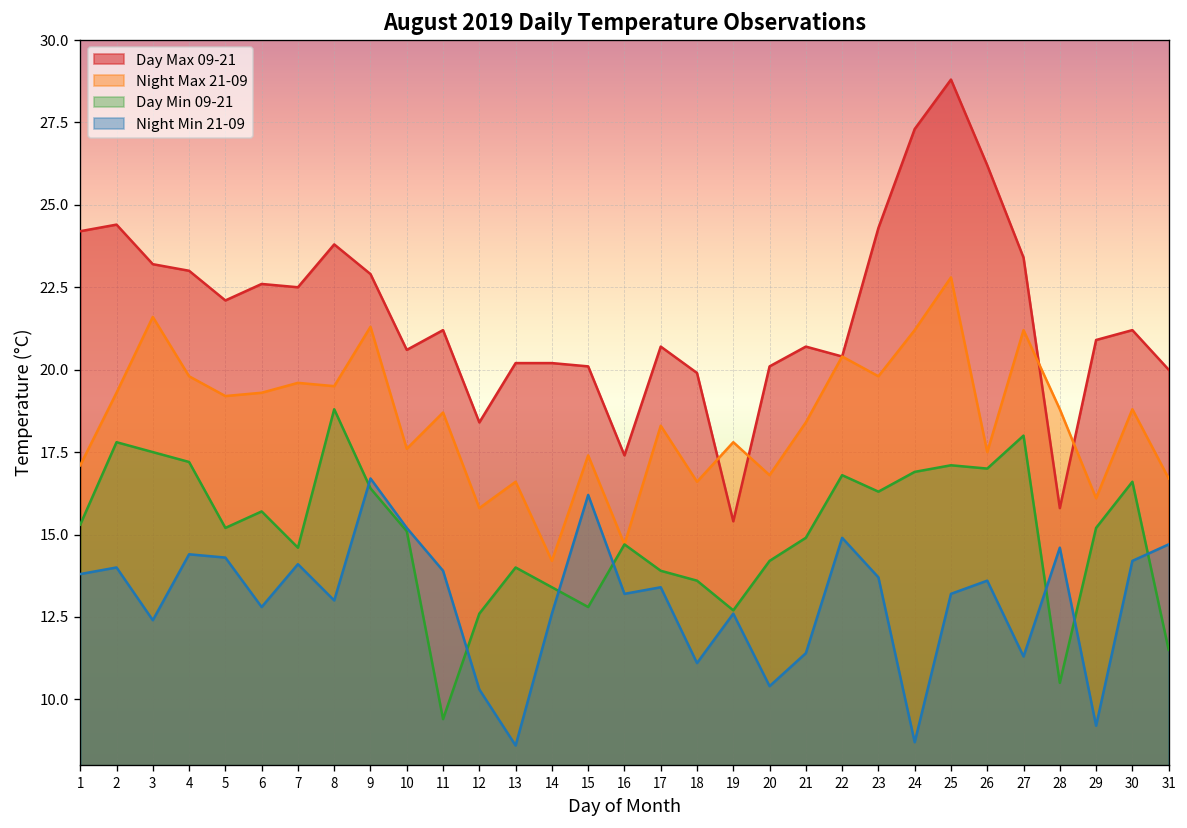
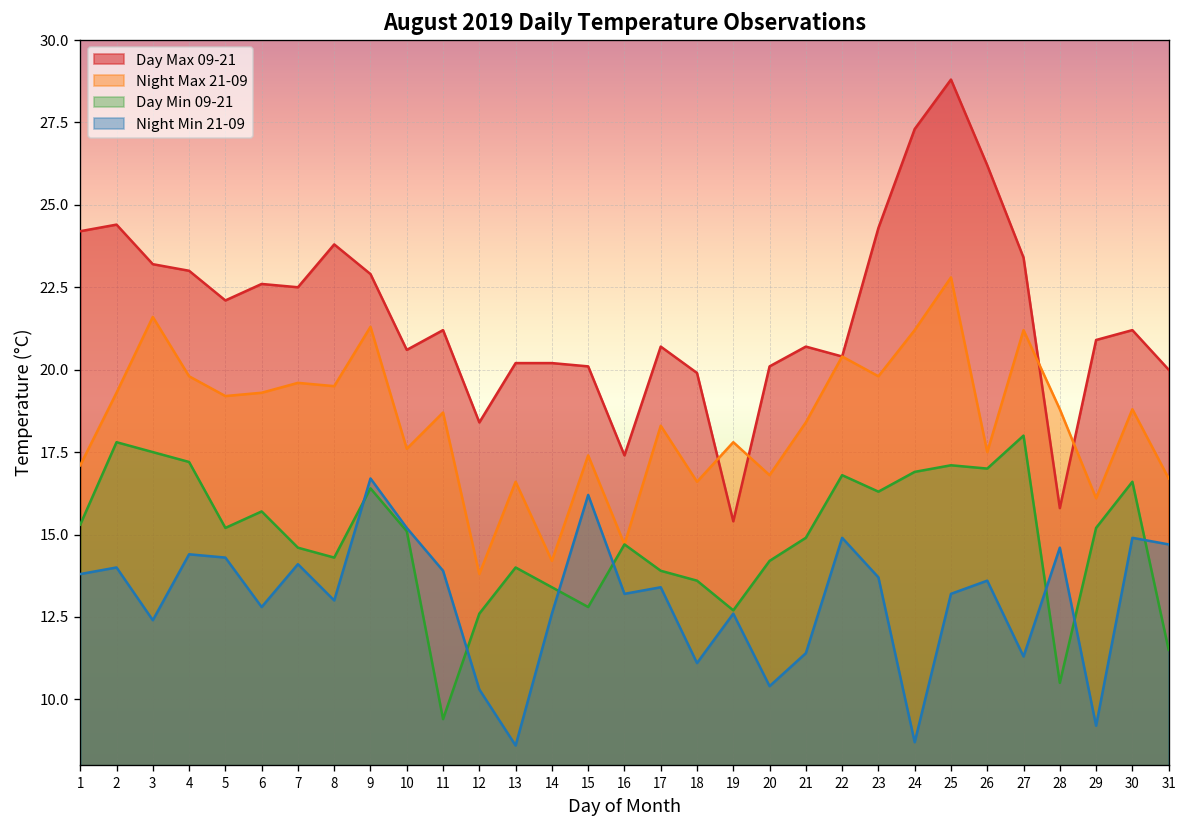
  {
    "Day Max 09-21": {
      "1": 24.2,
      "2": 24.4,
      "3": 23.2,
      "4": 23.0,
      "5": 22.1,
      "6": 22.6,
      "7": 22.5,
      "8": 23.8,
      "9": 22.9,
      "10": 20.6,
      "11": 21.2,
      "12": 18.4,
      "13": 20.2,
      "14": 20.2,
      "15": 20.1,
      "16": 17.4,
      "17": 20.7,
      "18": 19.9,
      "19": 15.4,
      "20": 20.1,
      "21": 20.7,
      "23": 24.3,
      "24": 27.3,
      "25": 28.8,
      "26": 26.2,
      "27": 23.4,
      "28": 15.8,
      "29": 20.9,
      "30": 21.2,
      "31": 20.0
    },
    "Night Max 21-09": {
      "1": 17.1,
      "2": 19.3,
      "3": 21.6,
      "4": 19.8,
      "5": 19.2,
      "6": 19.3,
      "7": 19.6,
      "8": 19.5,
      "9": 21.3,
      "10": 17.6,
      "11": 18.7,
-     "12": 15.8,
+     "12": 13.8,
      "13": 16.6,
      "14": 14.2,
      "15": 17.4,
      "17": 18.3,
      "18": 16.6,
      "19": 17.8,
      "20": 16.8,
      "21": 18.4,
      "23": 19.8,
      "24": 21.2,
      "25": 22.8,
      "26": 17.5,
      "27": 21.2,
      "28": 18.8,
      "29": 16.1,
      "30": 18.8,
      "31": 16.7
    },
    "Day Min 09-21": {
      "1": 15.3,
      "2": 17.8,
      "3": 17.5,
      "4": 17.2,
      "5": 15.2,
      "6": 15.7,
      "7": 14.6,
-     "8": 18.8,
+     "8": 14.3,
      "9": 16.4,
      "10": 15.1,
      "11": 9.4,
      "12": 12.6,
      "13": 14.0,
      "14": 13.4,
      "15": 12.8,
      "17": 13.9,
      "18": 13.6,
      "19": 12.7,
      "20": 14.2,
      "21": 14.9,
      "22": 16.8,
      "23": 16.3,
      "24": 16.9,
      "25": 17.1,
      "26": 17.0,
      "27": 18.0,
      "28": 10.5,
      "29": 15.2,
      "30": 16.6,
      "31": 11.5
    },
    "Night Min 21-09": {
      "1": 13.8,
      "2": 14.0,
      "3": 12.4,
      "4": 14.4,
      "5": 14.3,
      "6": 12.8,
      "7": 14.1,
      "8": 13.0,
      "9": 16.7,
      "10": 15.2,
      "11": 13.9,
      "12": 10.3,
      "13": 8.6,
      "14": 12.6,
      "15": 16.2,
      "16": 13.2,
      "17": 13.4,
      "18": 11.1,
      "19": 12.6,
      "20": 10.4,
      "21": 11.4,
      "22": 14.9,
      "23": 13.7,
      "24": 8.7,
      "25": 13.2,
      "26": 13.6,
      "27": 11.3,
      "28": 14.6,
      "29": 9.2,
-     "30": 14.2,
+     "30": 14.9,
      "31": 14.7
    }
  }
